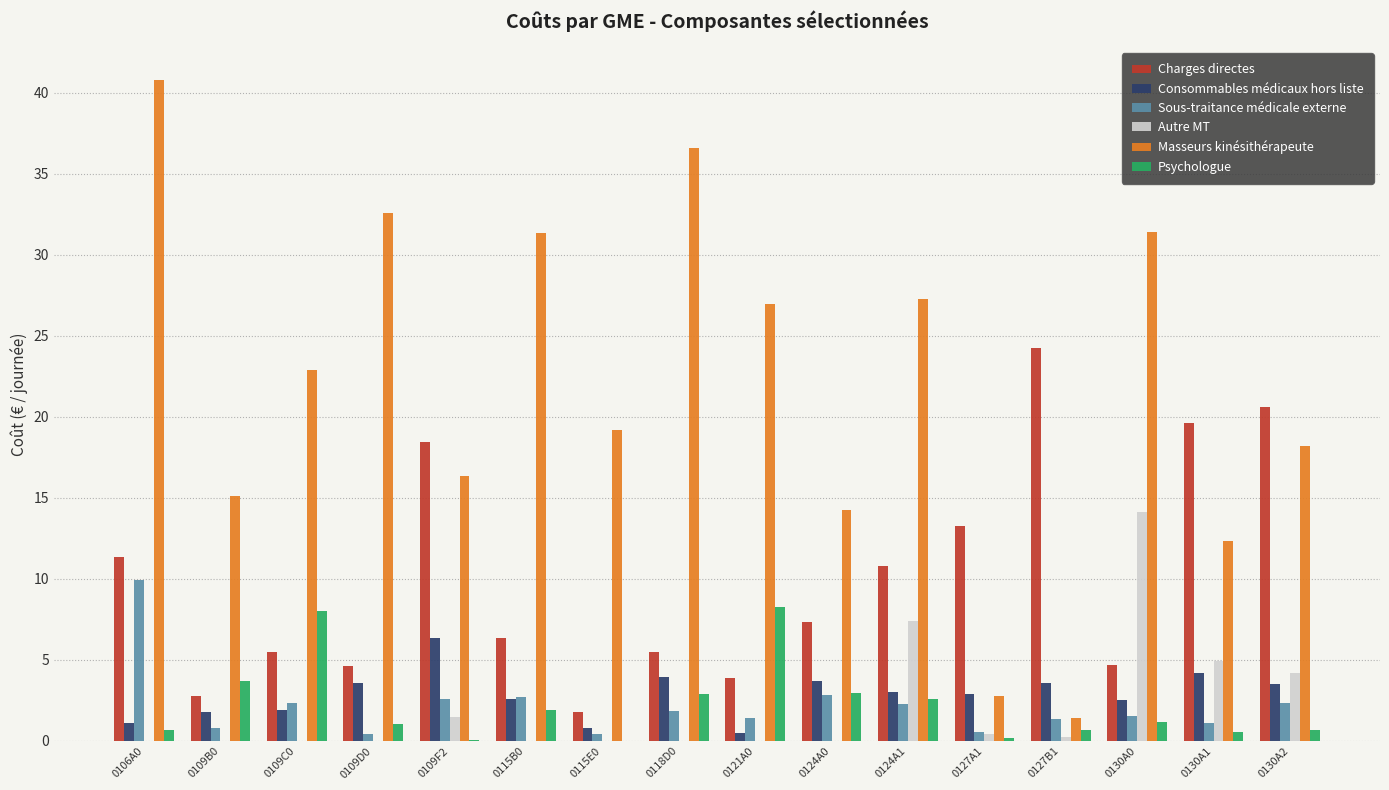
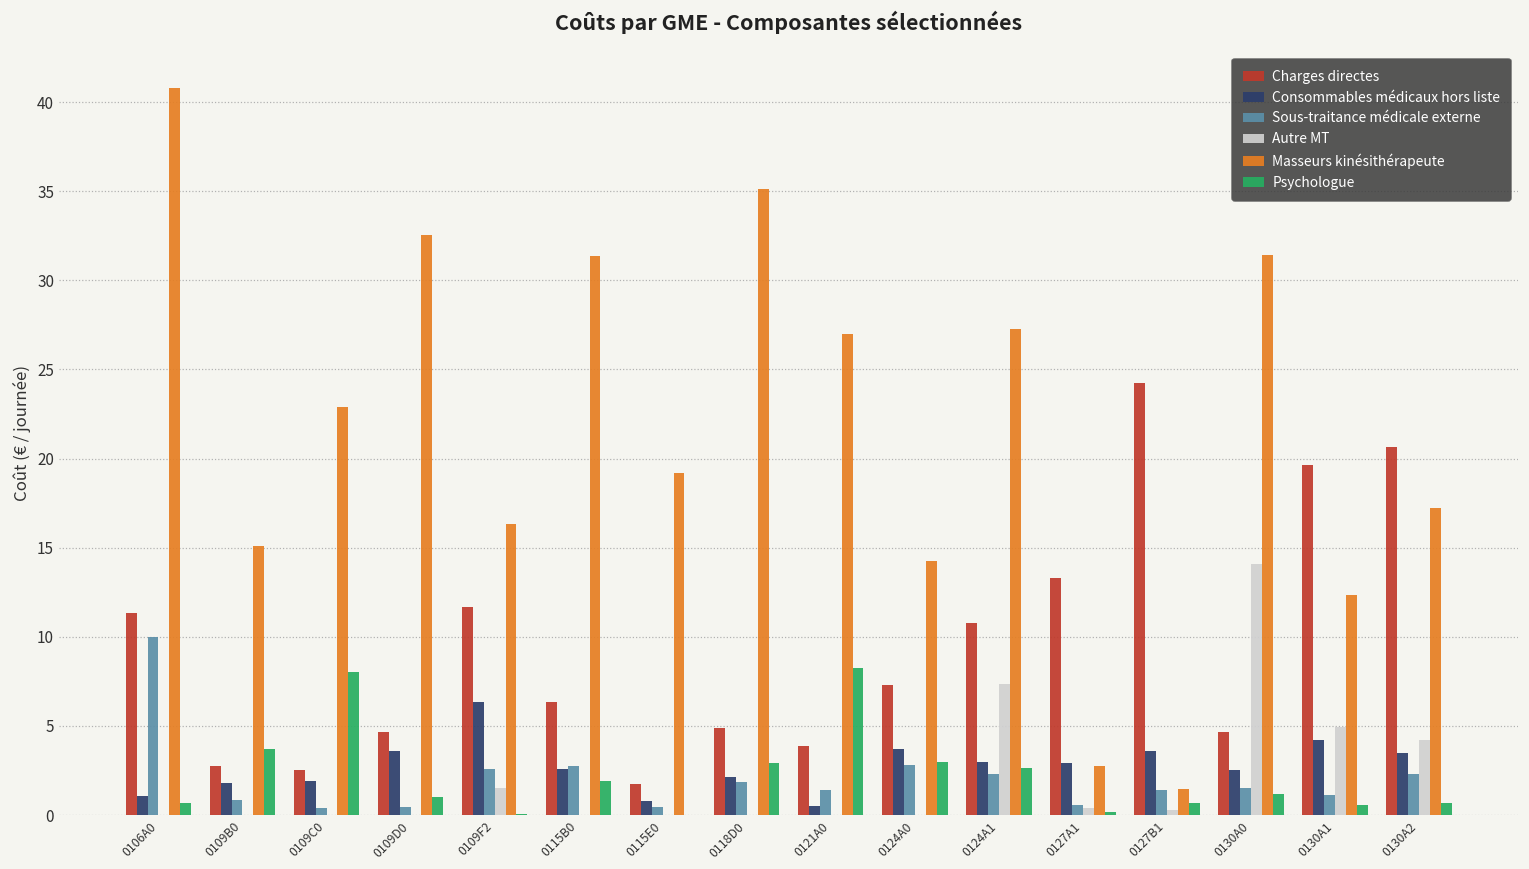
  {
    "Charges directes": {
      "0106A0": 11.3,
      "0109B0": 2.8,
-     "0109C0": 5.5,
+     "0109C0": 2.5,
      "0109D0": 4.6,
-     "0109F2": 18.4,
+     "0109F2": 11.7,
      "0115B0": 6.4,
      "0115E0": 1.8,
-     "0118D0": 5.5,
+     "0118D0": 4.9,
      "0121A0": 3.9,
      "0124A0": 7.3,
      "0124A1": 10.8,
      "0127A1": 13.3,
      "0127B1": 24.2,
      "0130A0": 4.7,
      "0130A1": 19.6,
      "0130A2": 20.6
    },
    "Consommables médicaux hors liste": {
      "0106A0": 1.1,
      "0109B0": 1.8,
      "0109C0": 1.9,
      "0109D0": 3.6,
      "0109F2": 6.3,
      "0115B0": 2.6,
      "0115E0": 0.8,
-     "0118D0": 4.0,
+     "0118D0": 2.1,
      "0121A0": 0.5,
      "0124A0": 3.7,
      "0124A1": 3.0,
      "0127A1": 2.9,
      "0127B1": 3.6,
      "0130A0": 2.5,
      "0130A1": 4.2,
      "0130A2": 3.5
    },
    "Sous-traitance médicale externe": {
      "0106A0": 10.0,
      "0109B0": 0.8,
-     "0109C0": 2.3,
+     "0109C0": 0.4,
      "0109D0": 0.4,
      "0109F2": 2.6,
      "0115B0": 2.7,
      "0115E0": 0.4,
      "0118D0": 1.8,
      "0121A0": 1.4,
      "0124A0": 2.8,
      "0124A1": 2.3,
      "0127A1": 0.6,
      "0127B1": 1.4,
      "0130A0": 1.5,
      "0130A1": 1.1,
      "0130A2": 2.3
    },
    "Autre MT": {
      "0109B0": 0.0,
      "0109C0": 0.0,
      "0109D0": 0.0,
      "0109F2": 1.5,
      "0115B0": 0.0,
      "0115E0": 0.0,
      "0118D0": 0.0,
      "0121A0": 0.0,
      "0124A0": 0.0,
      "0124A1": 7.4,
      "0127A1": 0.4,
      "0127B1": 0.3,
      "0130A0": 14.1,
      "0130A1": 5.0,
      "0130A2": 4.2
    },
    "Masseurs kinésithérapeute": {
      "0106A0": 40.8,
      "0109B0": 15.1,
      "0109C0": 22.9,
      "0109D0": 32.6,
      "0109F2": 16.3,
      "0115B0": 31.4,
      "0115E0": 19.2,
-     "0118D0": 36.6,
+     "0118D0": 35.1,
      "0121A0": 27.0,
      "0124A0": 14.3,
      "0124A1": 27.3,
      "0127A1": 2.8,
      "0127B1": 1.4,
      "0130A0": 31.4,
      "0130A1": 12.4,
-     "0130A2": 18.2
+     "0130A2": 17.2
    },
    "Psychologue": {
      "0106A0": 0.7,
      "0109B0": 3.7,
      "0109C0": 8.0,
      "0109D0": 1.0,
      "0115B0": 1.9,
      "0115E0": 0.0,
      "0118D0": 2.9,
      "0121A0": 8.3,
      "0124A0": 3.0,
      "0124A1": 2.6,
      "0127A1": 0.2,
      "0127B1": 0.7,
      "0130A0": 1.2,
      "0130A1": 0.6,
      "0130A2": 0.7
    }
  }
